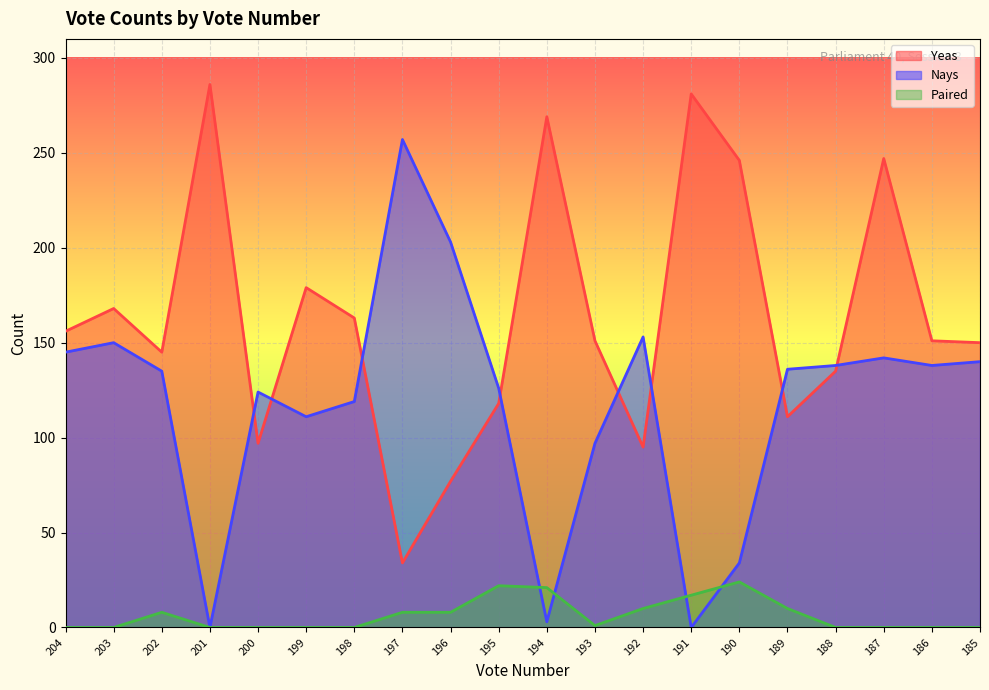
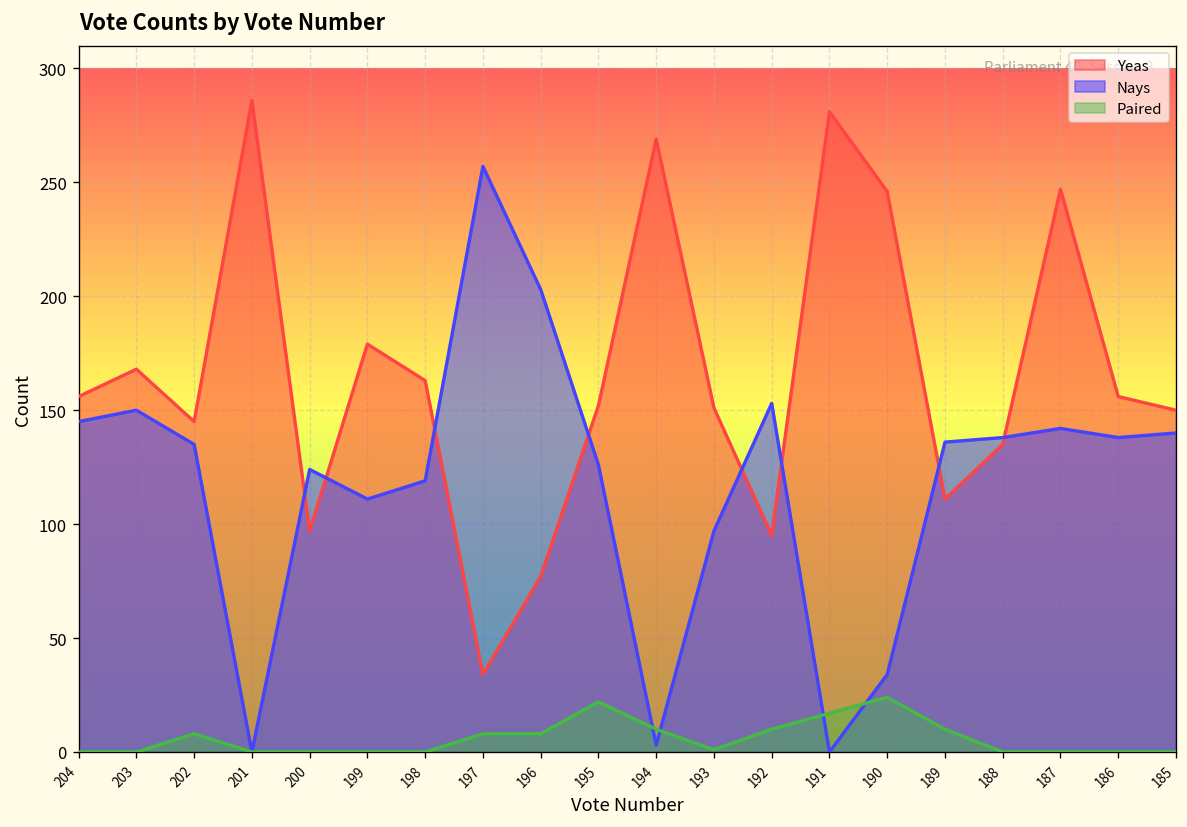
  {
    "Yeas": {
      "204": 156,
      "203": 168,
      "202": 145,
      "201": 286,
      "200": 97,
      "199": 179,
      "198": 163,
      "197": 34,
      "196": 77,
-     "195": 118,
+     "195": 152,
      "194": 269,
      "193": 151,
      "192": 95,
      "191": 281,
      "190": 246,
      "189": 111,
      "188": 135,
      "187": 247,
-     "186": 151,
+     "186": 156,
      "185": 150
    },
    "Nays": {
      "204": 145,
      "203": 150,
      "202": 135,
      "200": 124,
      "199": 111,
      "198": 119,
      "197": 257,
      "196": 203,
      "195": 126,
      "194": 3,
      "193": 97,
      "192": 153,
      "191": 0,
      "190": 34,
      "189": 136,
      "188": 138,
      "187": 142,
      "186": 138,
      "185": 140
    },
    "Paired": {
      "204": 0,
      "203": 0,
      "202": 8,
      "200": 0,
      "199": 0,
      "198": 0,
      "197": 8,
      "196": 8,
      "195": 22,
-     "194": 21,
+     "194": 10,
      "193": 1,
      "192": 10,
      "191": 17,
      "190": 24,
      "189": 10,
      "188": 0,
      "187": 0,
      "186": 0,
      "185": 0
    }
  }
